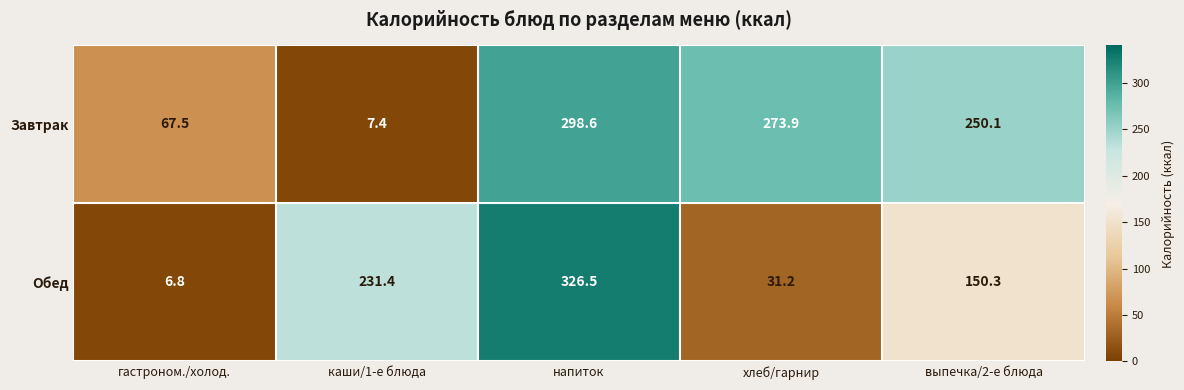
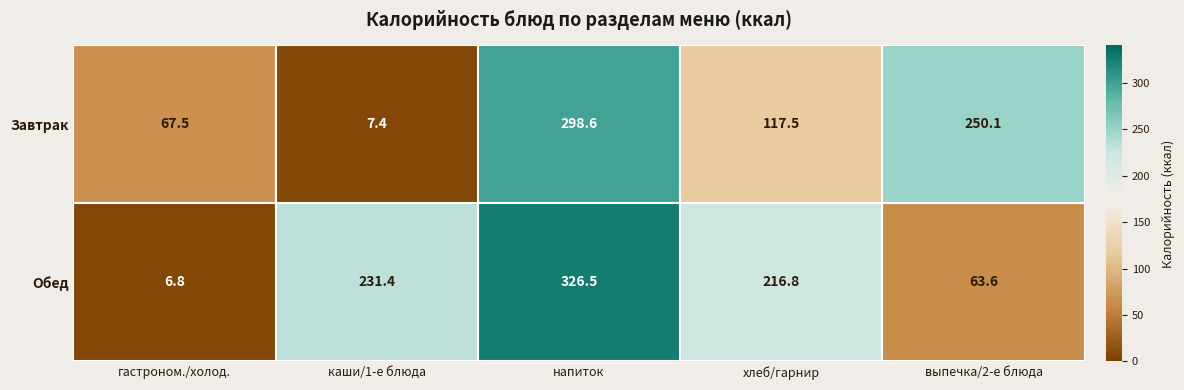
  {
    "Завтрак": {
      "гастроном./холод.": 67.5,
      "каши/1-е блюда": 7.4,
      "напиток": 298.6,
-     "хлеб/гарнир": 273.9,
+     "хлеб/гарнир": 117.5,
      "выпечка/2-е блюда": 250.1
    },
    "Обед": {
      "гастроном./холод.": 6.8,
      "каши/1-е блюда": 231.4,
      "напиток": 326.5,
-     "хлеб/гарнир": 31.2,
-     "выпечка/2-е блюда": 150.3
+     "хлеб/гарнир": 216.8,
+     "выпечка/2-е блюда": 63.6
    }
  }
